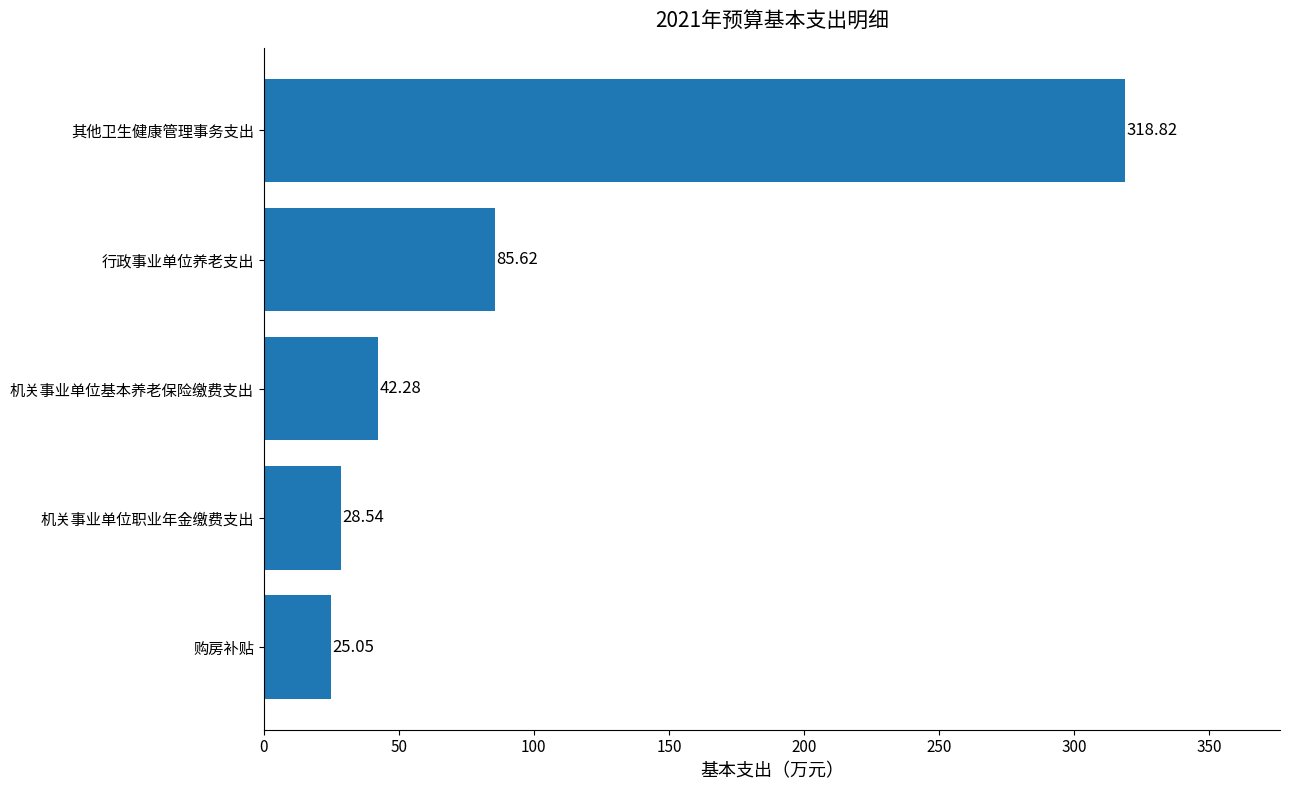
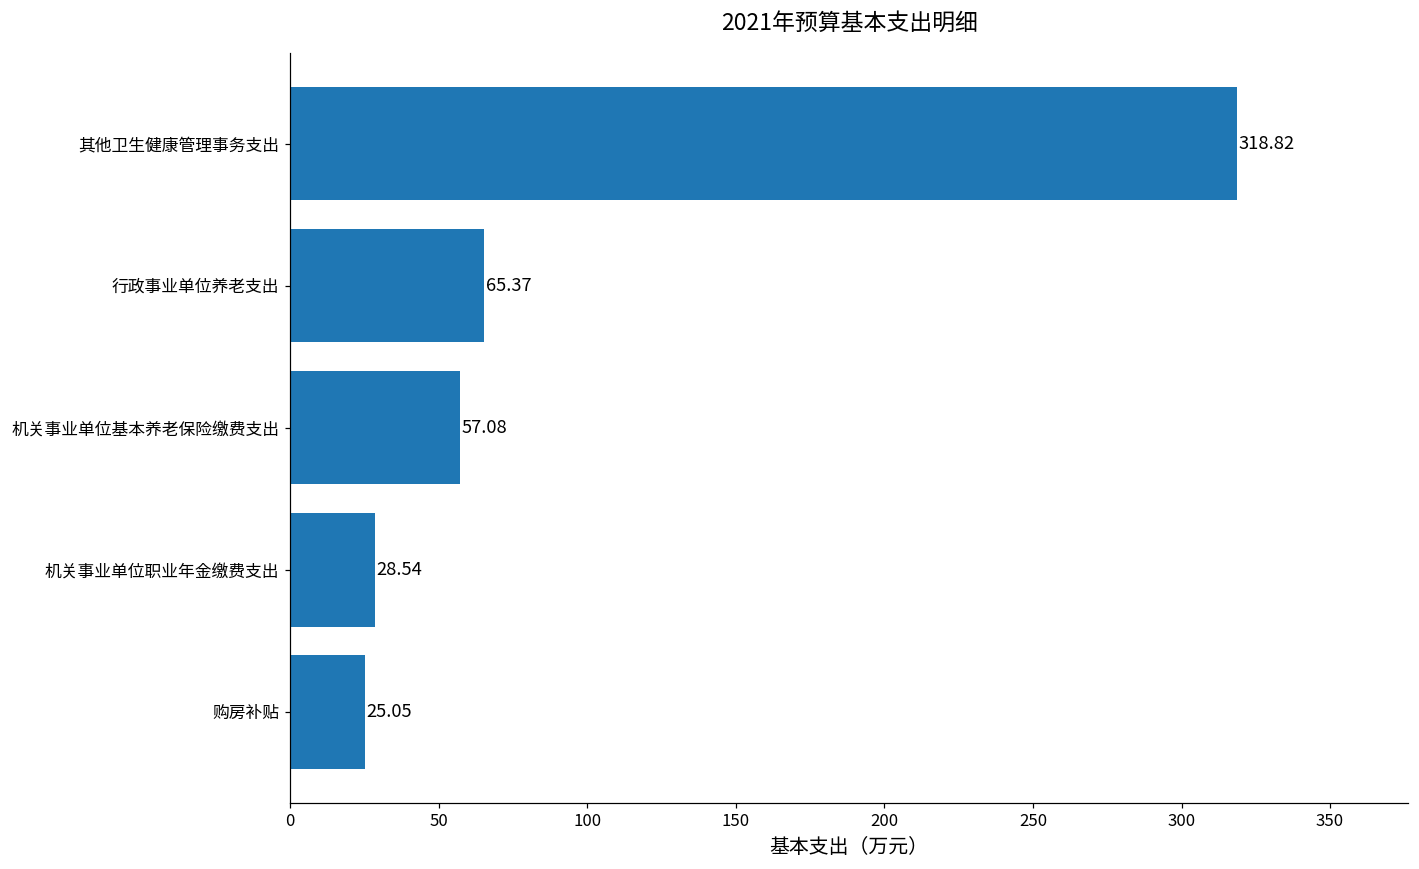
  {
    "其他卫生健康管理事务支出": 318.82,
-   "行政事业单位养老支出": 85.62,
-   "机关事业单位基本养老保险缴费支出": 42.28,
+   "行政事业单位养老支出": 65.37,
+   "机关事业单位基本养老保险缴费支出": 57.08,
    "机关事业单位职业年金缴费支出": 28.54,
    "购房补贴": 25.05
  }
